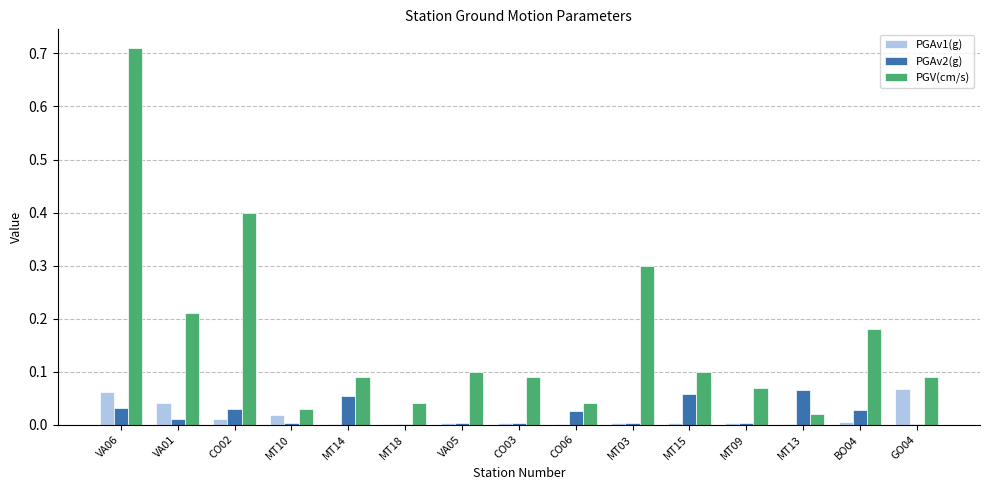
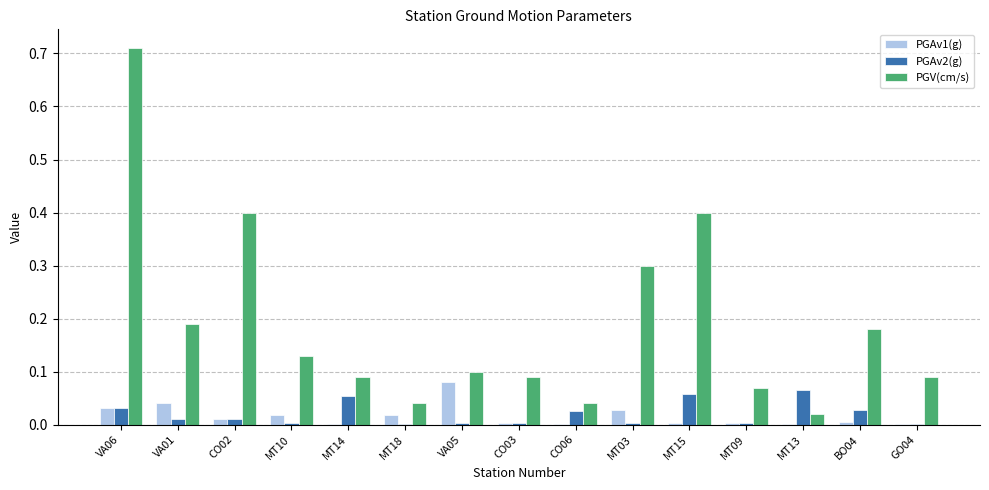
  {
    "PGAv1(g)": {
-     "VA06": 0.06,
+     "VA06": 0.03,
      "VA01": 0.04,
      "CO02": 0.01,
      "MT10": 0.02,
-     "MT18": 0.00,
-     "VA05": 0.00,
-     "MT03": 0.00,
+     "MT18": 0.02,
+     "VA05": 0.08,
+     "MT03": 0.03,
      "BO04": 0.01,
-     "GO04": 0.07
+     "GO04": 0.00
    },
    "PGAv2(g)": {
      "VA06": 0.03,
      "VA01": 0.01,
-     "CO02": 0.03,
+     "CO02": 0.01,
      "MT14": 0.05,
      "CO06": 0.03,
      "MT15": 0.06,
      "MT13": 0.07,
      "BO04": 0.03
    },
    "PGV(cm/s)": {
      "VA06": 0.71,
-     "VA01": 0.21,
+     "VA01": 0.19,
      "CO02": 0.40,
-     "MT10": 0.03,
+     "MT10": 0.13,
      "MT14": 0.09,
      "MT18": 0.04,
      "VA05": 0.10,
      "CO03": 0.09,
      "CO06": 0.04,
      "MT03": 0.30,
-     "MT15": 0.1,
+     "MT15": 0.4,
      "MT09": 0.07,
      "MT13": 0.02,
      "BO04": 0.18,
      "GO04": 0.09
    }
  }
